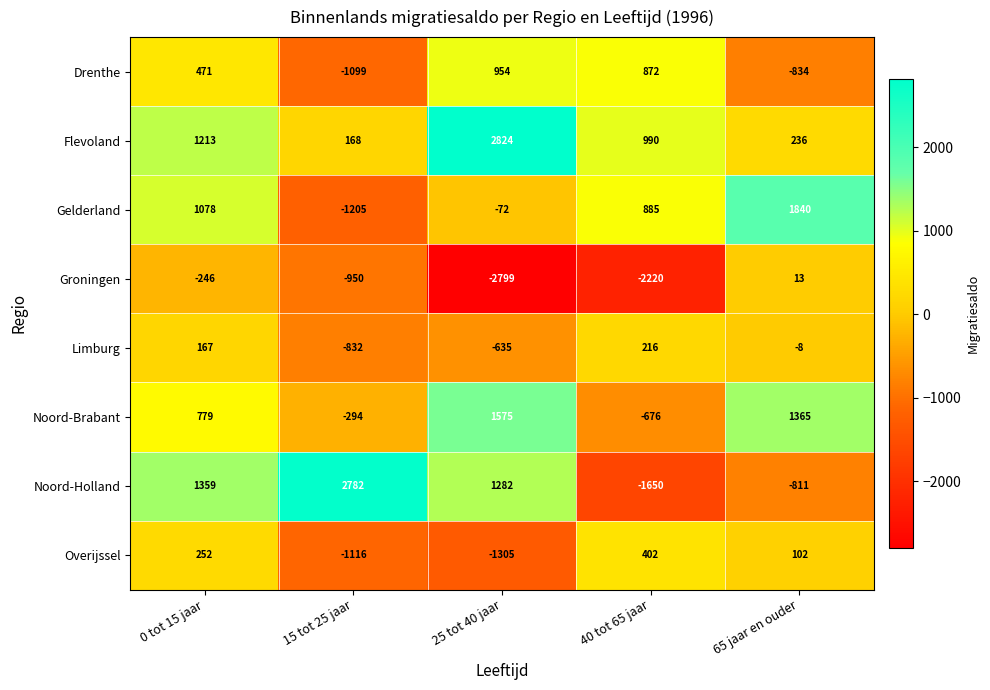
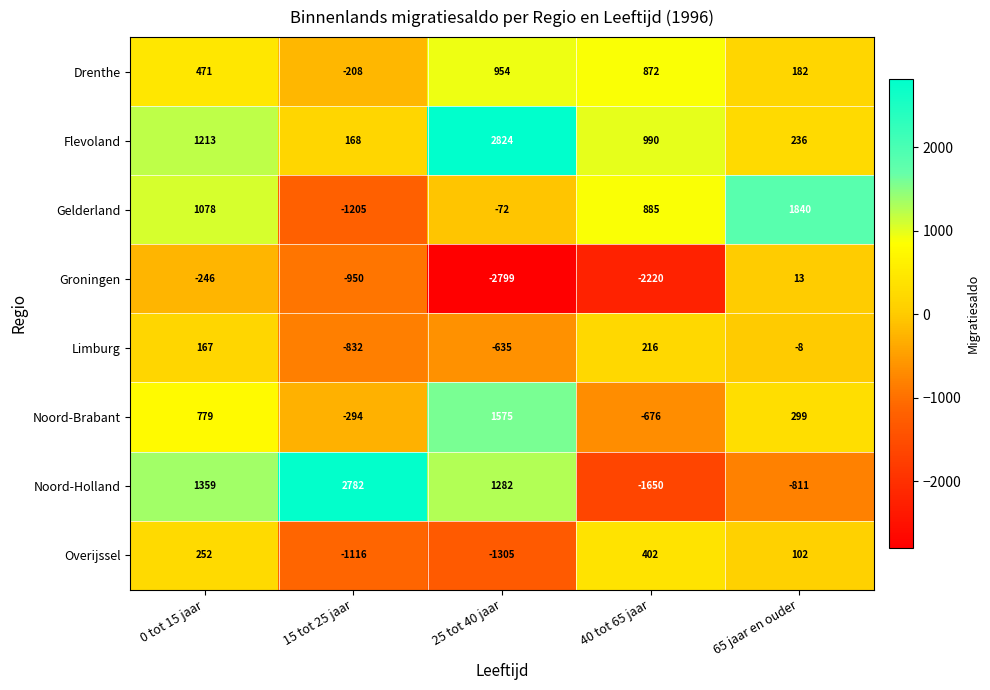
  {
    "Drenthe": {
      "0 tot 15 jaar": 471,
-     "15 tot 25 jaar": -1099,
+     "15 tot 25 jaar": -208,
      "25 tot 40 jaar": 954,
      "40 tot 65 jaar": 872,
-     "65 jaar en ouder": -834
+     "65 jaar en ouder": 182
    },
    "Flevoland": {
      "0 tot 15 jaar": 1213,
      "15 tot 25 jaar": 168,
      "25 tot 40 jaar": 2824,
      "40 tot 65 jaar": 990,
      "65 jaar en ouder": 236
    },
    "Gelderland": {
      "0 tot 15 jaar": 1078,
      "15 tot 25 jaar": -1205,
      "25 tot 40 jaar": -72,
      "40 tot 65 jaar": 885,
      "65 jaar en ouder": 1840
    },
    "Groningen": {
      "0 tot 15 jaar": -246,
      "15 tot 25 jaar": -950,
      "25 tot 40 jaar": -2799,
      "40 tot 65 jaar": -2220,
      "65 jaar en ouder": 13
    },
    "Limburg": {
      "0 tot 15 jaar": 167,
      "15 tot 25 jaar": -832,
      "25 tot 40 jaar": -635,
      "40 tot 65 jaar": 216,
      "65 jaar en ouder": -8
    },
    "Noord-Brabant": {
      "0 tot 15 jaar": 779,
      "15 tot 25 jaar": -294,
      "25 tot 40 jaar": 1575,
      "40 tot 65 jaar": -676,
-     "65 jaar en ouder": 1365
+     "65 jaar en ouder": 299
    },
    "Noord-Holland": {
      "0 tot 15 jaar": 1359,
      "15 tot 25 jaar": 2782,
      "25 tot 40 jaar": 1282,
      "40 tot 65 jaar": -1650,
      "65 jaar en ouder": -811
    },
    "Overijssel": {
      "0 tot 15 jaar": 252,
      "15 tot 25 jaar": -1116,
      "25 tot 40 jaar": -1305,
      "40 tot 65 jaar": 402,
      "65 jaar en ouder": 102
    }
  }
